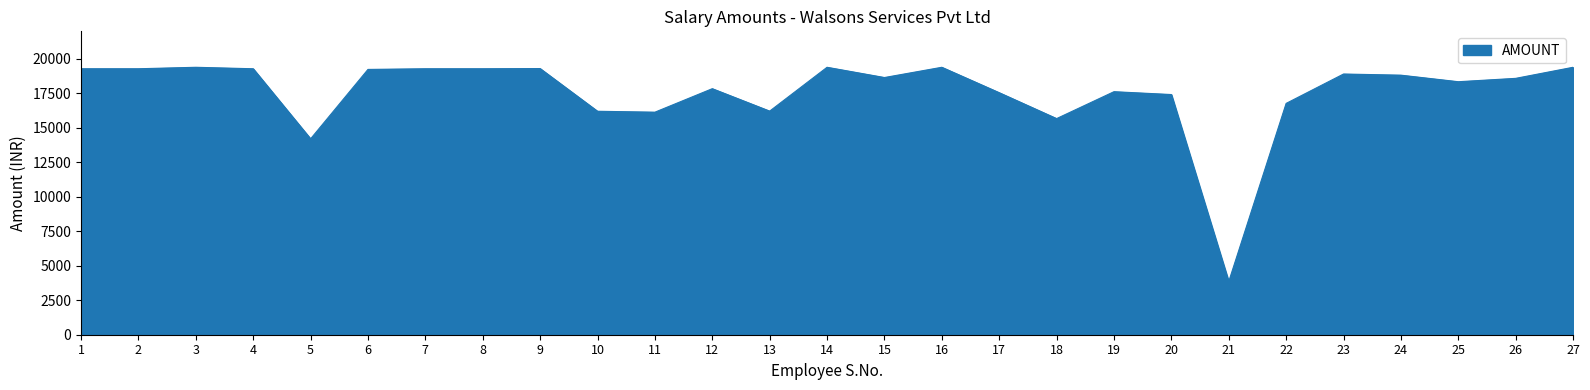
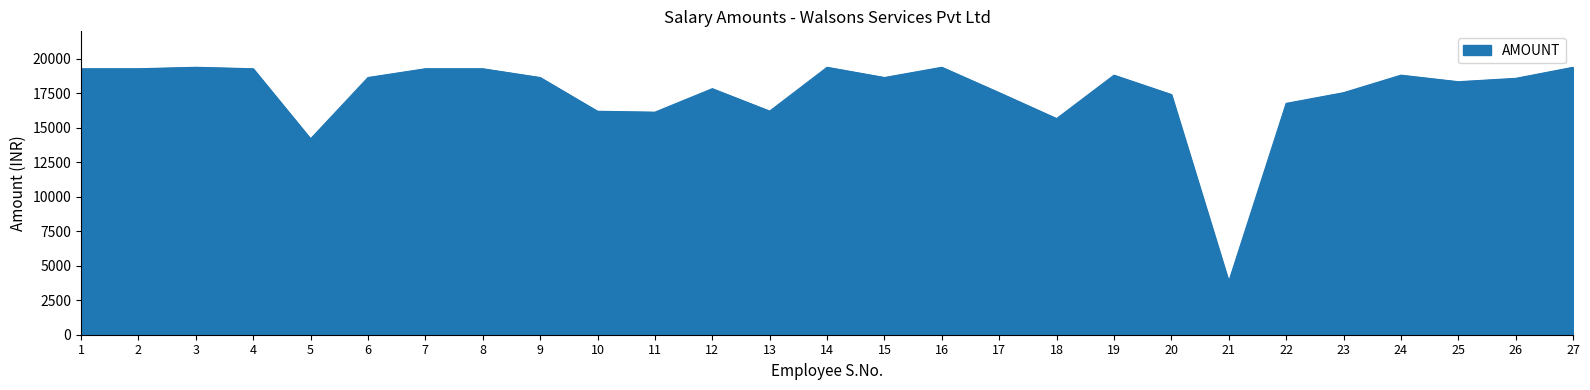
  {
    "1": 19300,
    "2": 19300,
    "3": 19400,
    "4": 19300,
    "5": 14200,
-   "6": 19200,
+   "6": 18700,
    "7": 19300,
    "8": 19300,
-   "9": 19300,
+   "9": 18700,
    "10": 16200,
    "11": 16100,
    "12": 17800,
    "13": 16200,
    "14": 19400,
    "15": 18700,
    "16": 19400,
    "17": 17600,
    "18": 15700,
-   "19": 17600,
+   "19": 18800,
    "20": 17400,
    "21": 3900,
    "22": 16800,
-   "23": 18900,
+   "23": 17600,
    "24": 18800,
    "25": 18300,
    "26": 18600,
    "27": 19400
  }
